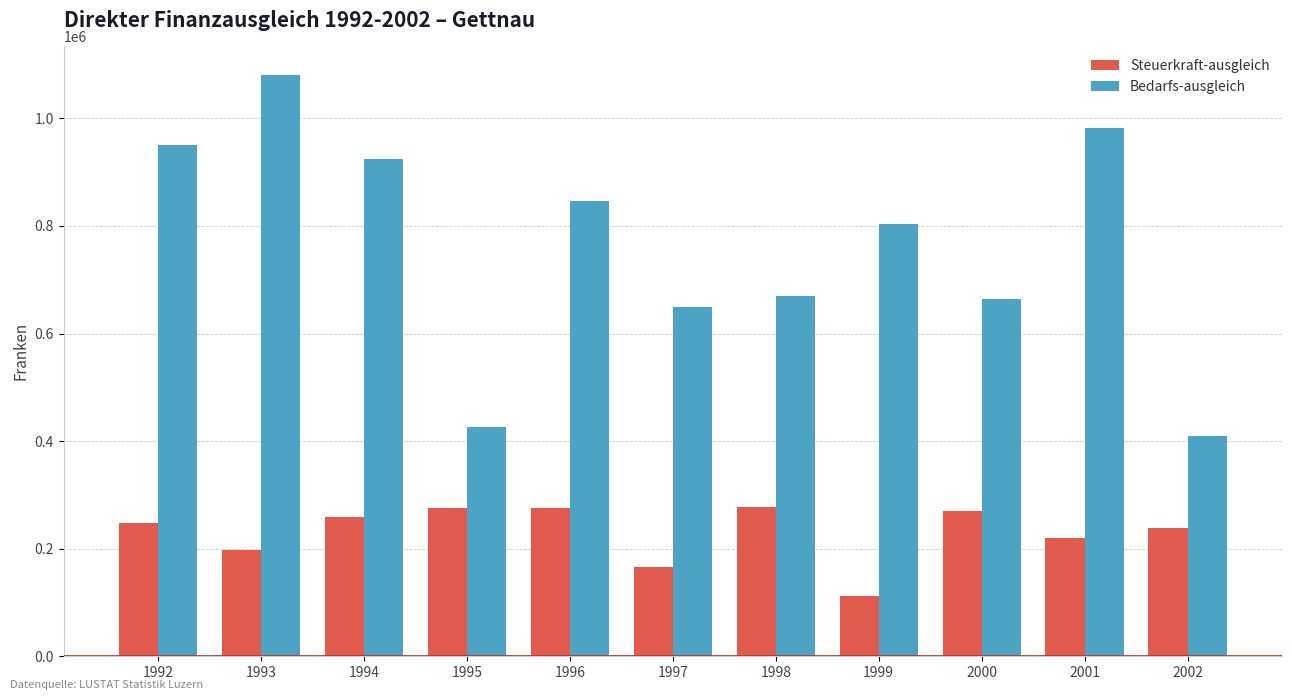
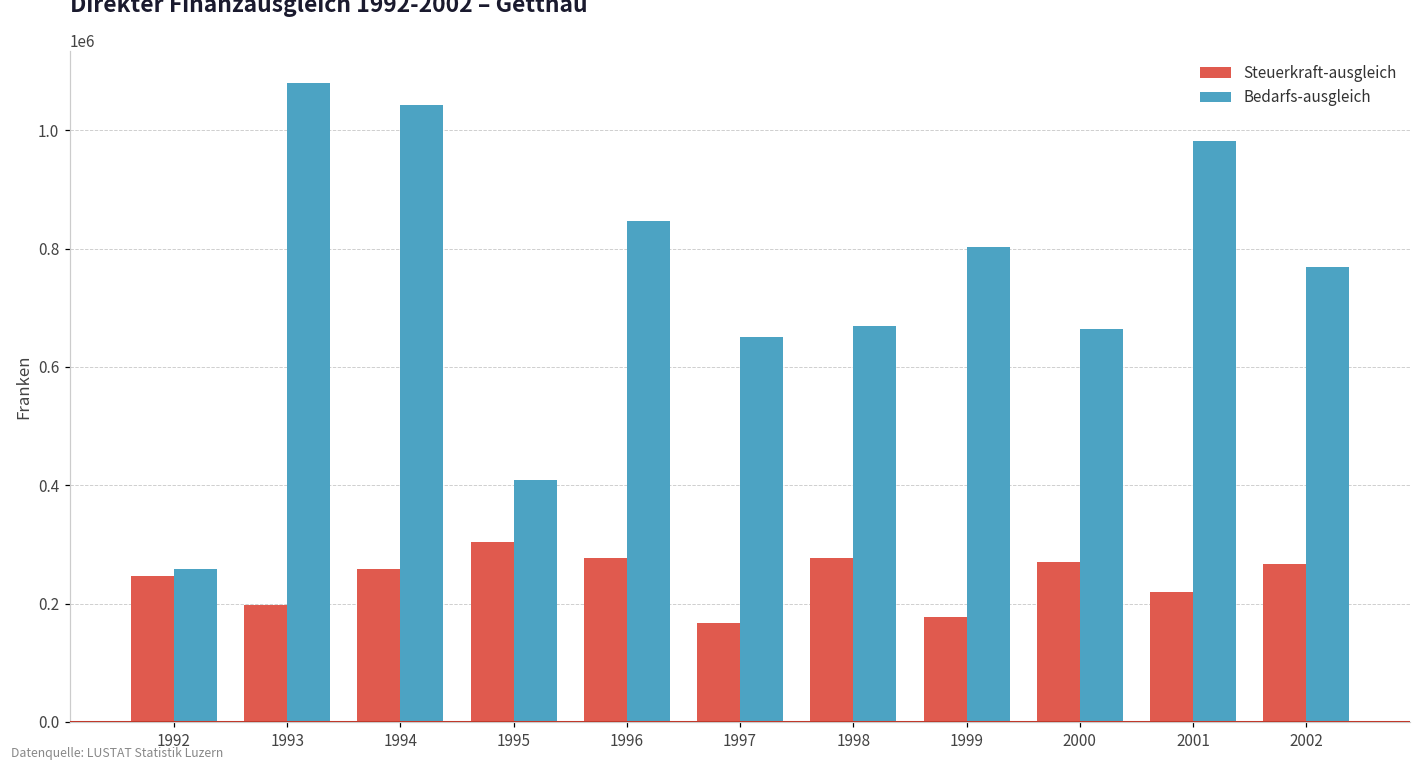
  {
    "Steuerkraft-ausgleich": {
      "1992": 250000,
      "1993": 200000,
      "1994": 260000,
-     "1995": 270000,
+     "1995": 300000,
      "1996": 280000,
      "1997": 170000,
      "1998": 280000,
-     "1999": 110000,
+     "1999": 180000,
      "2000": 270000,
      "2001": 220000,
-     "2002": 240000
+     "2002": 270000
    },
    "Bedarfs-ausgleich": {
-     "1992": 950000,
+     "1992": 260000,
      "1993": 1080000,
-     "1994": 920000,
-     "1995": 430000,
+     "1994": 1040000,
+     "1995": 410000,
      "1996": 850000,
      "1997": 650000,
      "1998": 670000,
      "1999": 800000,
      "2000": 660000,
      "2001": 980000,
-     "2002": 410000
+     "2002": 770000
    }
  }
